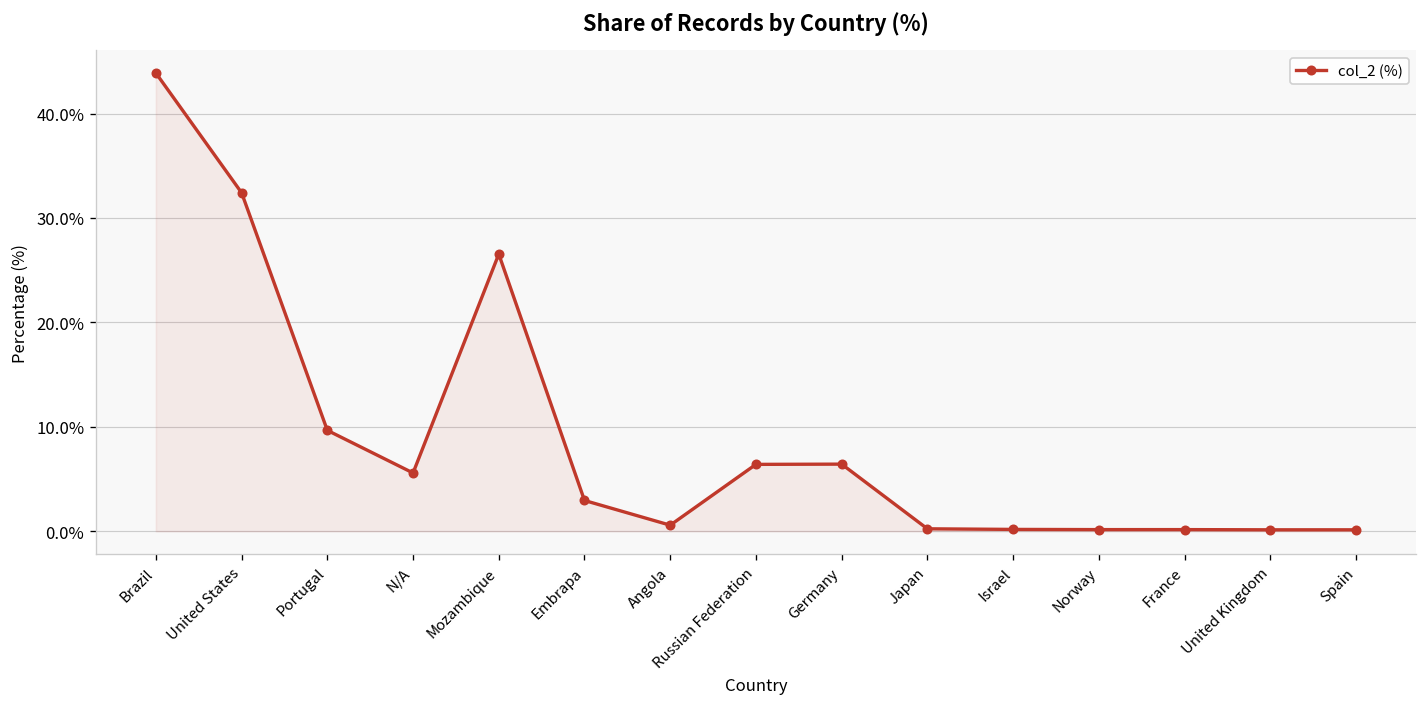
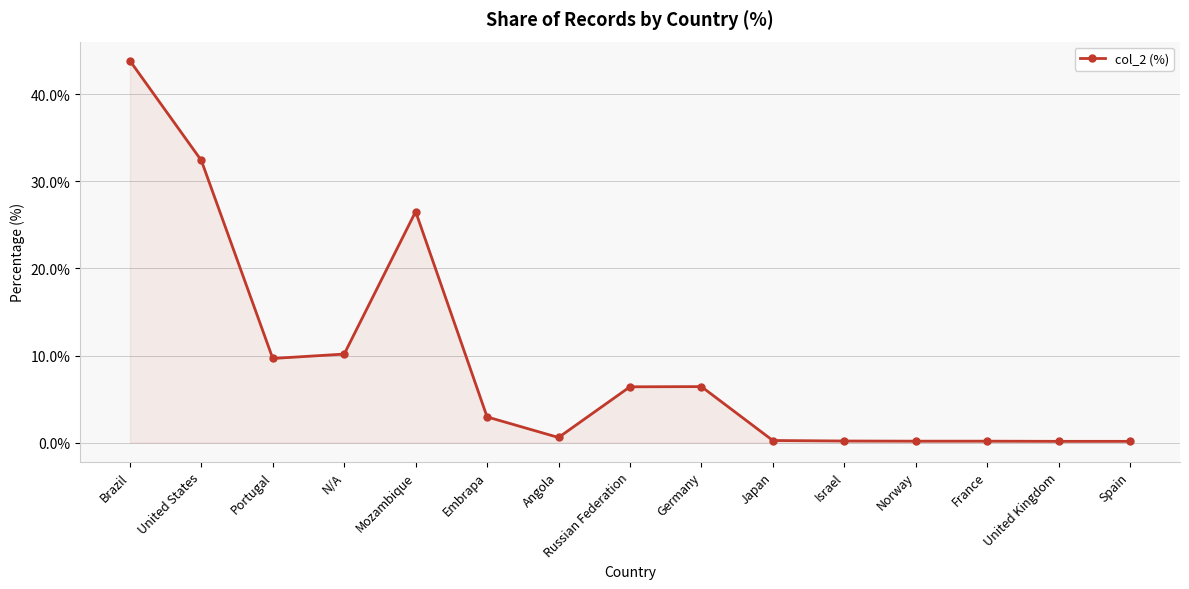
  {
    "Brazil": "44%",
    "United States": "32%",
    "Portugal": "10%",
-   "N/A": "6%",
+   "N/A": "10%",
    "Mozambique": "27%",
    "Embrapa": "3%",
    "Angola": "1%",
    "Russian Federation": "6%",
    "Germany": "6%",
    "Japan": "0%",
    "Israel": "0%",
    "Norway": "0%",
    "France": "0%",
    "United Kingdom": "0%",
    "Spain": "0%"
  }
